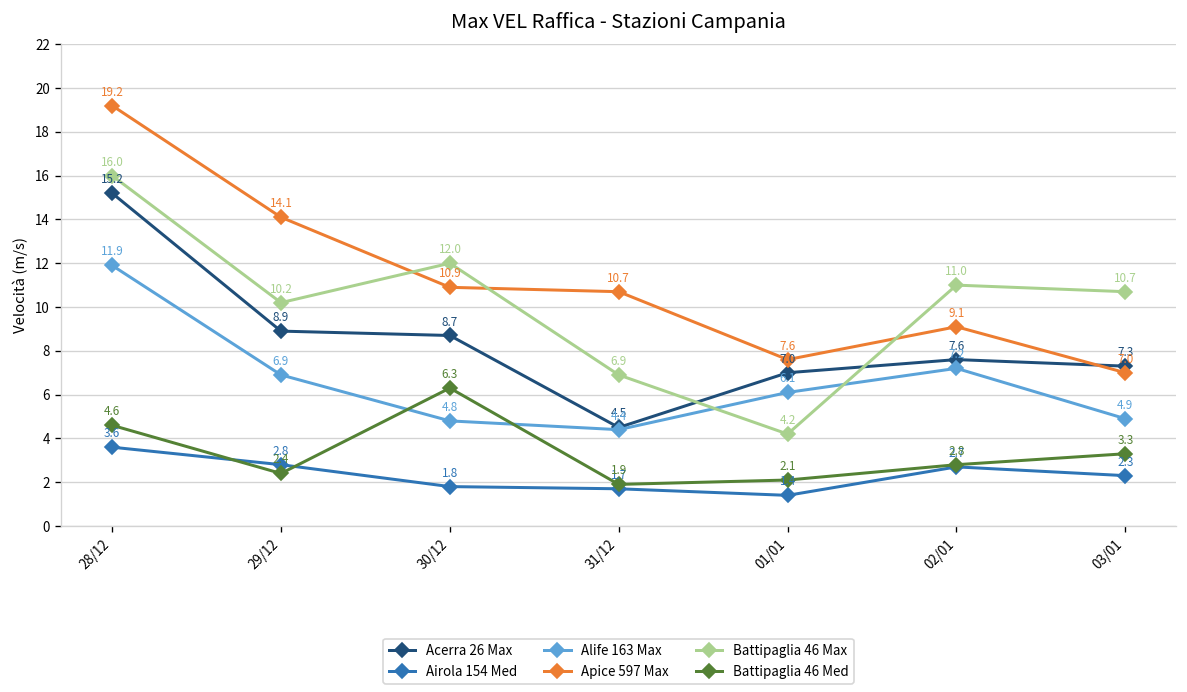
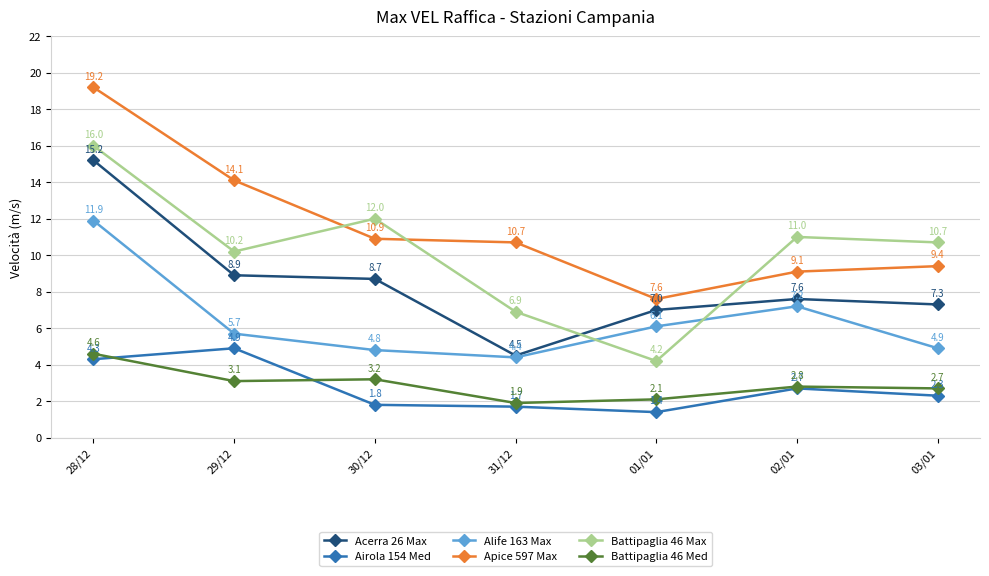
  {
    "Acerra 26 Max": {
      "29/12": 8.9,
      "30/12": 8.7
    },
    "Airola 154 Med": {
-     "28/12": 3.6,
-     "29/12": 2.8,
+     "28/12": 4.3,
+     "29/12": 4.9,
      "30/12": 1.8
    },
    "Alife 163 Max": {
      "28/12": 11.9,
-     "29/12": 6.9,
+     "29/12": 5.7,
      "30/12": 4.8,
      "03/01": 4.9
    },
    "Apice 597 Max": {
      "28/12": 19.2,
      "29/12": 14.1,
      "30/12": 10.9,
      "31/12": 10.7,
      "01/01": 7.6,
      "02/01": 9.1,
-     "03/01": 7.0
+     "03/01": 9.4
    },
    "Battipaglia 46 Max": {
      "28/12": 16.0,
      "29/12": 10.2,
      "30/12": 12.0,
      "31/12": 6.9,
      "01/01": 4.2,
      "02/01": 11.0,
      "03/01": 10.7
    },
    "Battipaglia 46 Med": {
      "28/12": 4.6,
-     "29/12": 2.4,
-     "30/12": 6.3,
+     "29/12": 3.1,
+     "30/12": 3.2,
      "01/01": 2.1,
-     "03/01": 3.3
+     "03/01": 2.7
    }
  }
